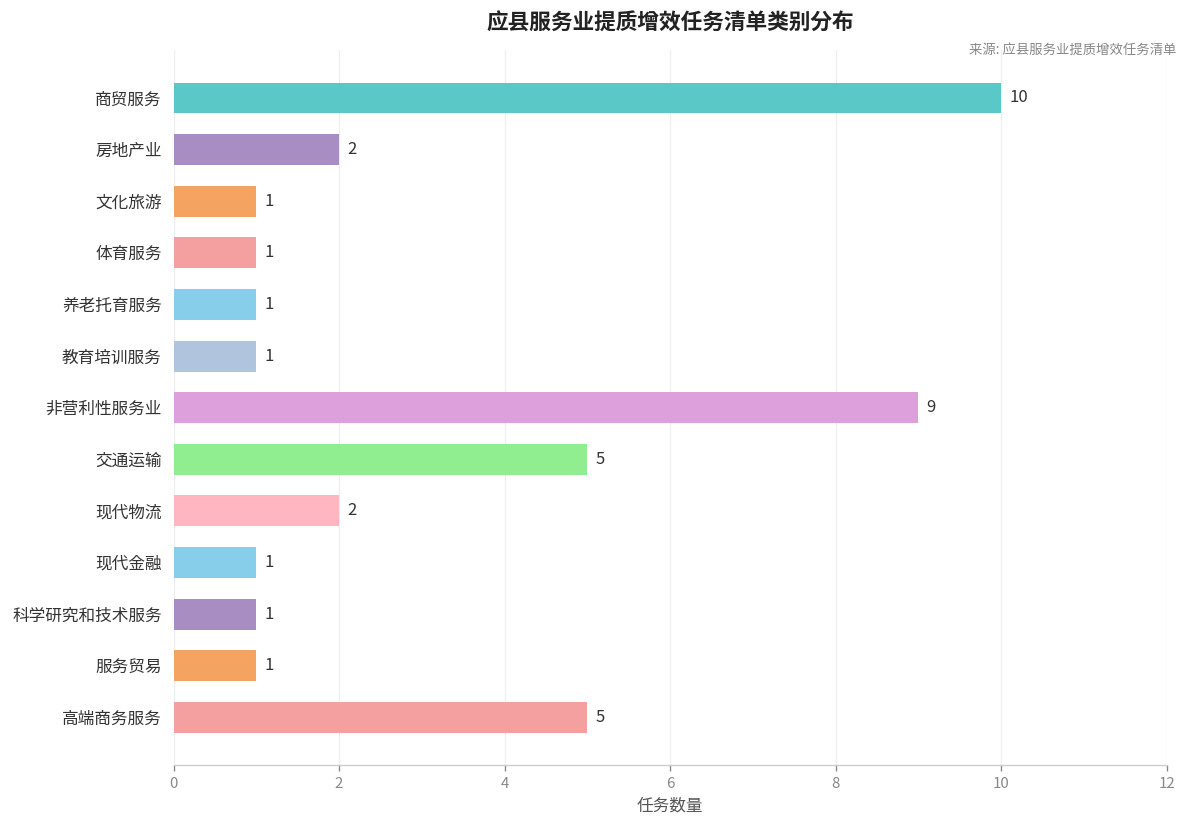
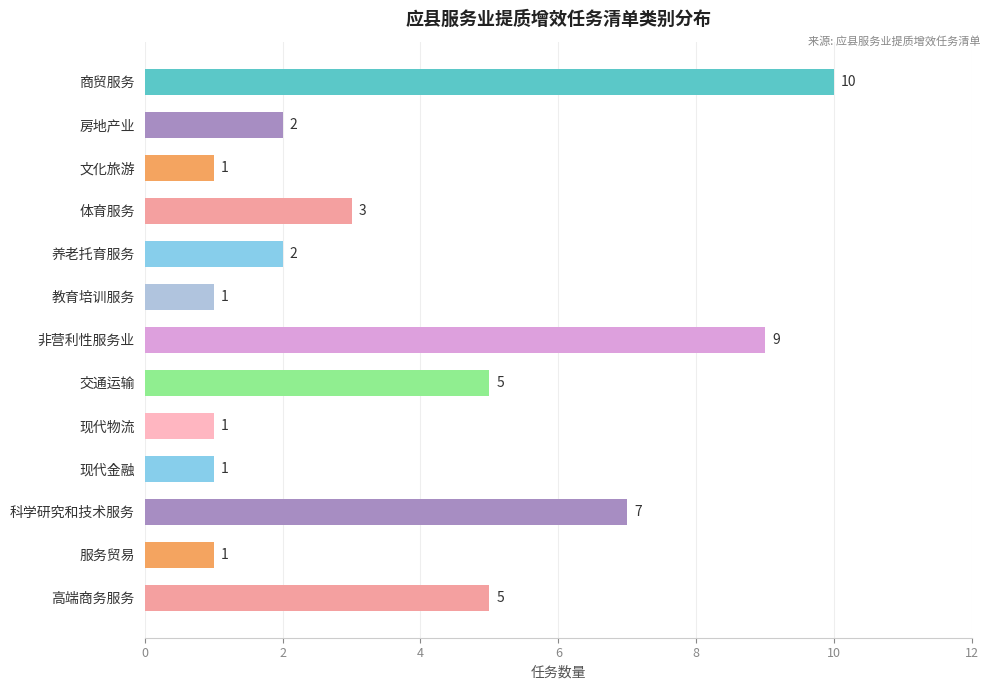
  {
    "商贸服务": 10,
    "房地产业": 2,
    "文化旅游": 1,
-   "体育服务": 1,
-   "养老托育服务": 1,
+   "体育服务": 3,
+   "养老托育服务": 2,
    "教育培训服务": 1,
    "非营利性服务业": 9,
    "交通运输": 5,
-   "现代物流": 2,
+   "现代物流": 1,
    "现代金融": 1,
-   "科学研究和技术服务": 1,
+   "科学研究和技术服务": 7,
    "服务贸易": 1,
    "高端商务服务": 5
  }
